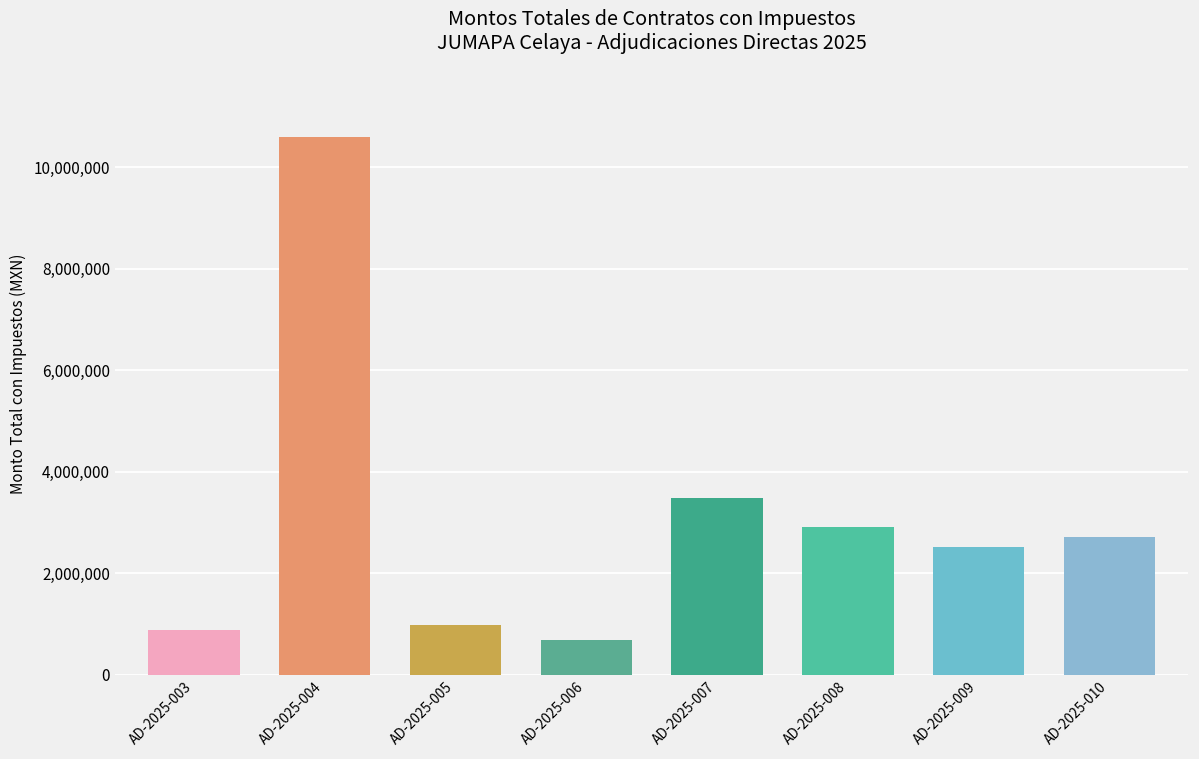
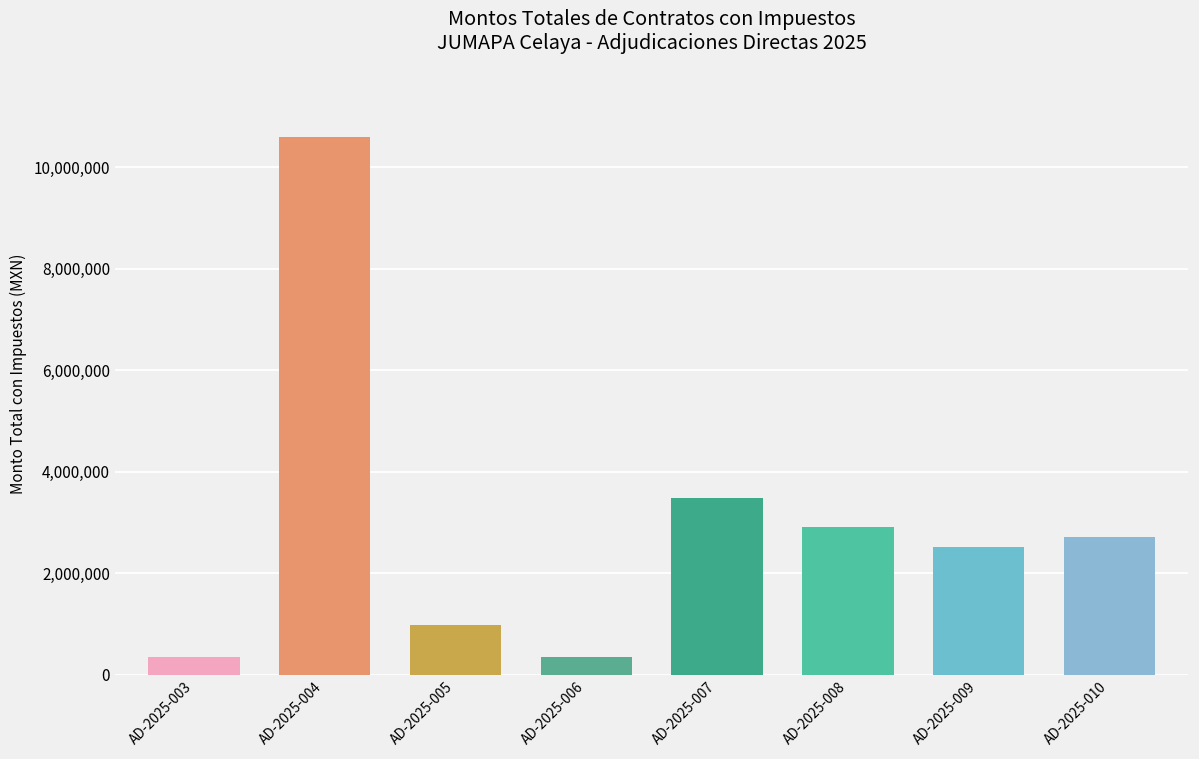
  {
-   "AD-2025-003": "900,000",
+   "AD-2025-003": "400,000",
    "AD-2025-004": "10,600,000",
    "AD-2025-005": "1,000,000",
-   "AD-2025-006": "700,000",
+   "AD-2025-006": "400,000",
    "AD-2025-007": "3,500,000",
    "AD-2025-008": "2,900,000",
    "AD-2025-009": "2,500,000",
    "AD-2025-010": "2,700,000"
  }
